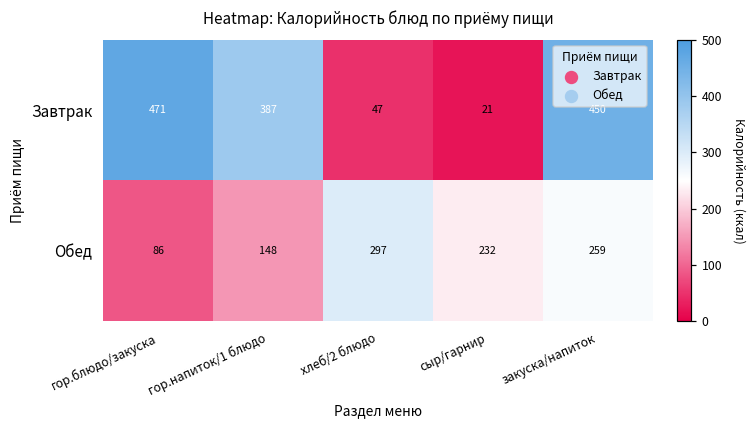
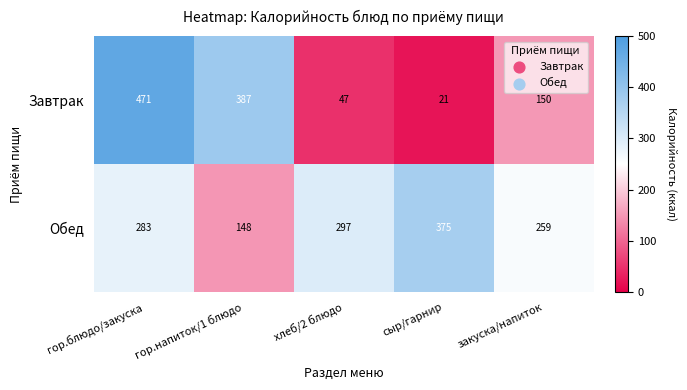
  {
    "Завтрак": {
      "гор.блюдо/закуска": 471,
      "гор.напиток/1 блюдо": 387,
      "хлеб/2 блюдо": 47,
      "сыр/гарнир": 21,
-     "закуска/напиток": 450
+     "закуска/напиток": 150
    },
    "Обед": {
-     "гор.блюдо/закуска": 86,
+     "гор.блюдо/закуска": 283,
      "гор.напиток/1 блюдо": 148,
      "хлеб/2 блюдо": 297,
-     "сыр/гарнир": 232,
+     "сыр/гарнир": 375,
      "закуска/напиток": 259
    }
  }
